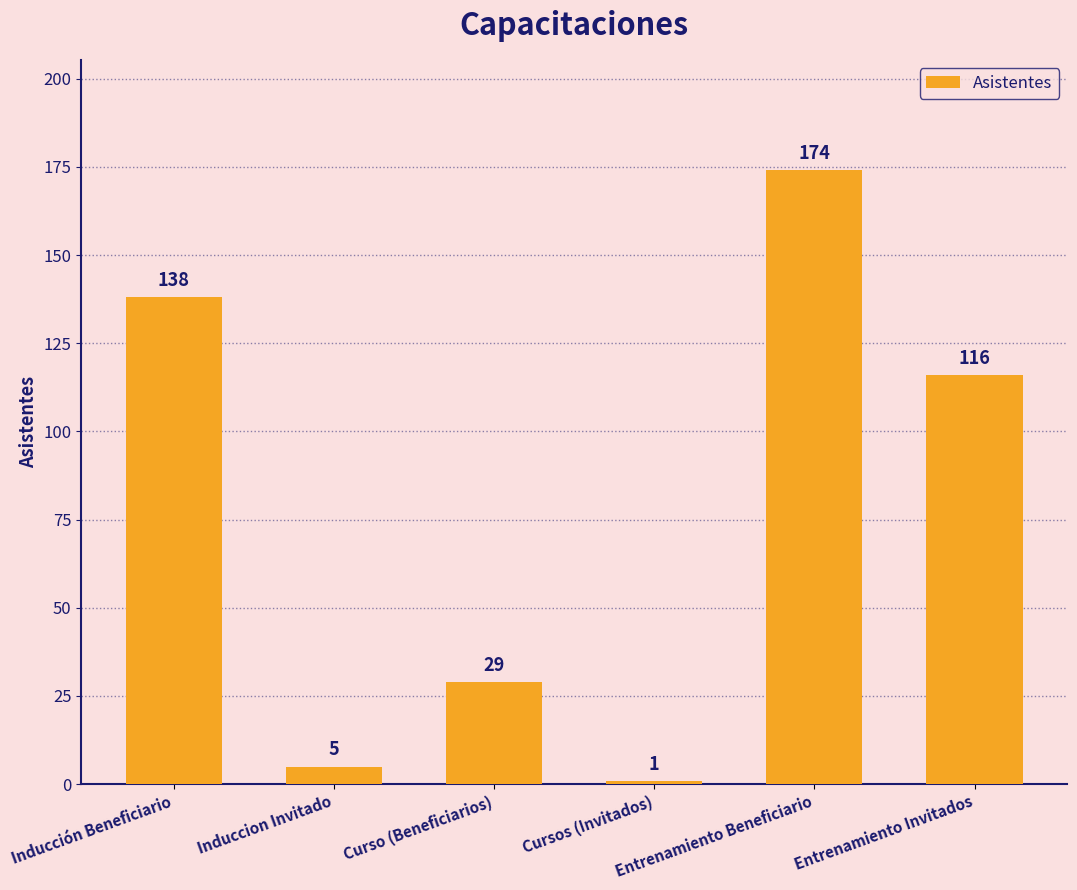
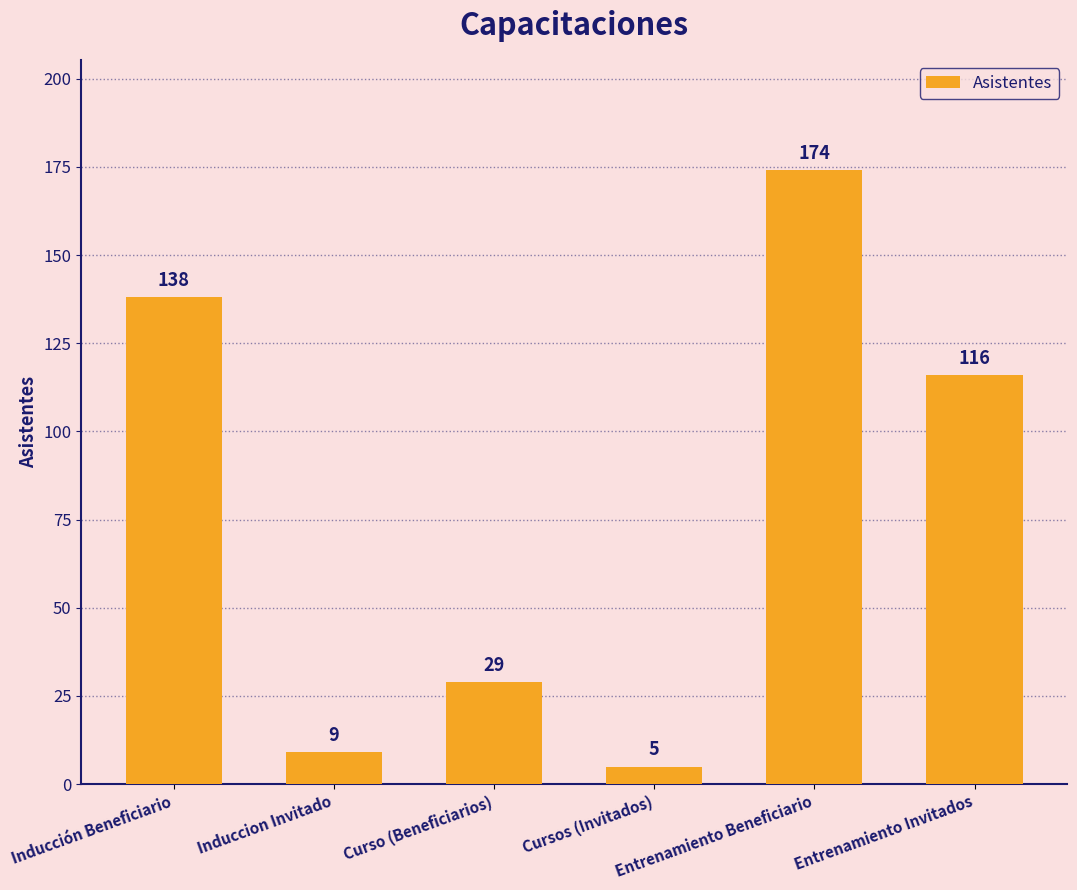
  {
    "Inducción Beneficiario": 138,
-   "Induccion Invitado": 5,
+   "Induccion Invitado": 9,
    "Curso (Beneficiarios)": 29,
-   "Cursos (Invitados)": 1,
+   "Cursos (Invitados)": 5,
    "Entrenamiento Beneficiario": 174,
    "Entrenamiento Invitados": 116
  }
